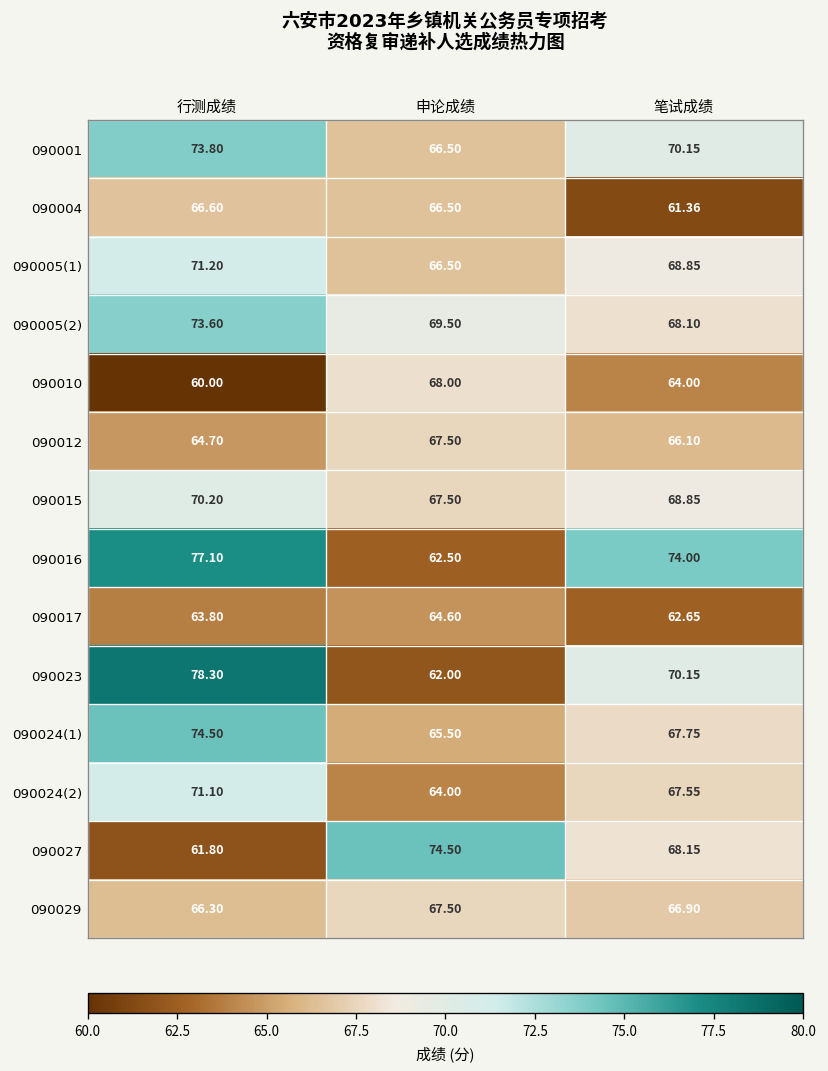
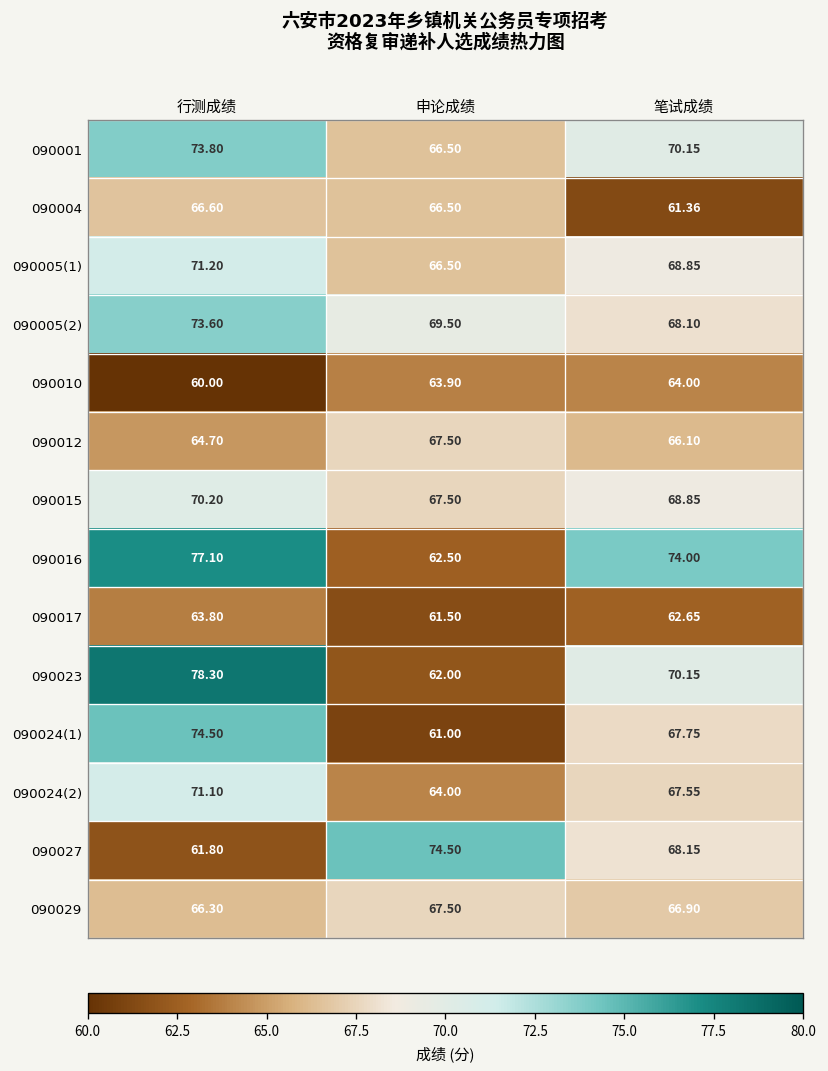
  {
    "090001": {
      "行测成绩": 73.80,
      "申论成绩": 66.50,
      "笔试成绩": 70.15
    },
    "090004": {
      "行测成绩": 66.60,
      "申论成绩": 66.50,
      "笔试成绩": 61.36
    },
    "090005(1)": {
      "行测成绩": 71.20,
      "申论成绩": 66.50,
      "笔试成绩": 68.85
    },
    "090005(2)": {
      "行测成绩": 73.60,
      "申论成绩": 69.50,
      "笔试成绩": 68.10
    },
    "090010": {
      "行测成绩": 60.00,
-     "申论成绩": 68.00,
+     "申论成绩": 63.90,
      "笔试成绩": 64.00
    },
    "090012": {
      "行测成绩": 64.70,
      "申论成绩": 67.50,
      "笔试成绩": 66.10
    },
    "090015": {
      "行测成绩": 70.20,
      "申论成绩": 67.50,
      "笔试成绩": 68.85
    },
    "090016": {
      "行测成绩": 77.10,
      "申论成绩": 62.50,
      "笔试成绩": 74.00
    },
    "090017": {
      "行测成绩": 63.80,
-     "申论成绩": 64.60,
+     "申论成绩": 61.50,
      "笔试成绩": 62.65
    },
    "090023": {
      "行测成绩": 78.30,
      "申论成绩": 62.00,
      "笔试成绩": 70.15
    },
    "090024(1)": {
      "行测成绩": 74.50,
-     "申论成绩": 65.50,
+     "申论成绩": 61.00,
      "笔试成绩": 67.75
    },
    "090024(2)": {
      "行测成绩": 71.10,
      "申论成绩": 64.00,
      "笔试成绩": 67.55
    },
    "090027": {
      "行测成绩": 61.80,
      "申论成绩": 74.50,
      "笔试成绩": 68.15
    },
    "090029": {
      "行测成绩": 66.30,
      "申论成绩": 67.50,
      "笔试成绩": 66.90
    }
  }
